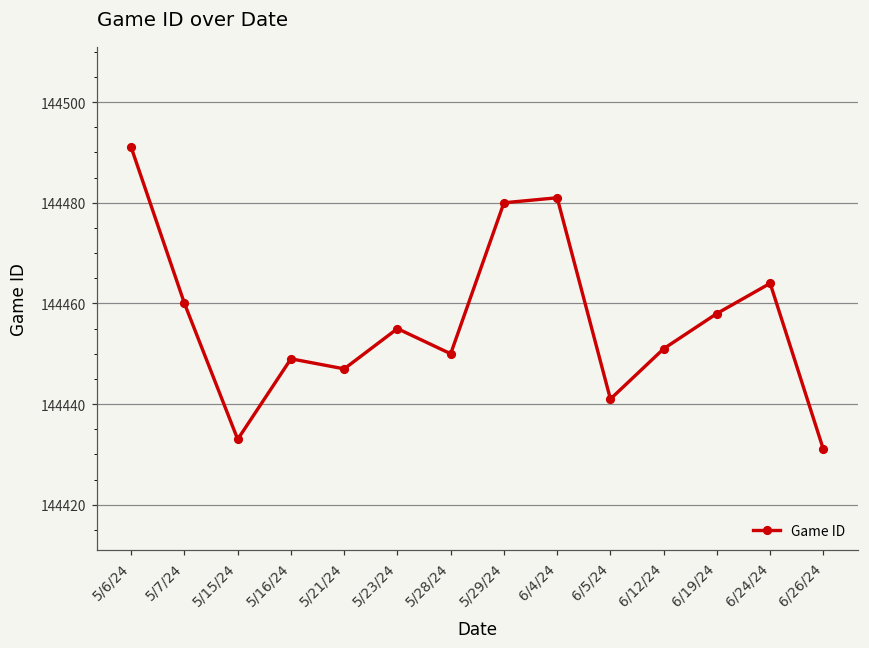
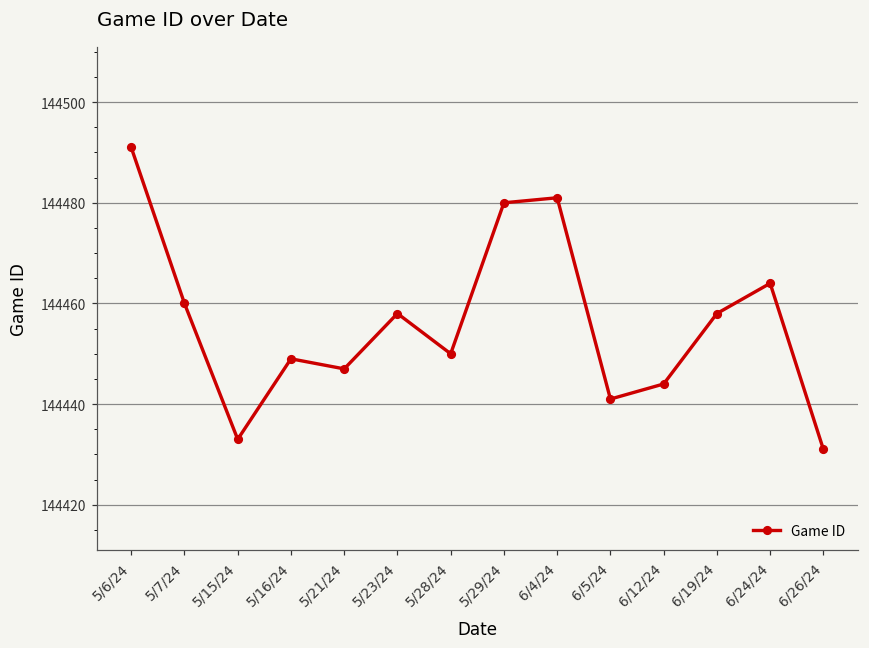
  {
    "5/6/24": 144491,
    "5/7/24": 144460,
    "5/15/24": 144433,
    "5/16/24": 144449,
    "5/21/24": 144447,
-   "5/23/24": 144455,
+   "5/23/24": 144458,
    "5/28/24": 144450,
    "5/29/24": 144480,
    "6/4/24": 144481,
    "6/5/24": 144441,
-   "6/12/24": 144451,
+   "6/12/24": 144444,
    "6/19/24": 144458,
    "6/24/24": 144464,
    "6/26/24": 144431
  }
